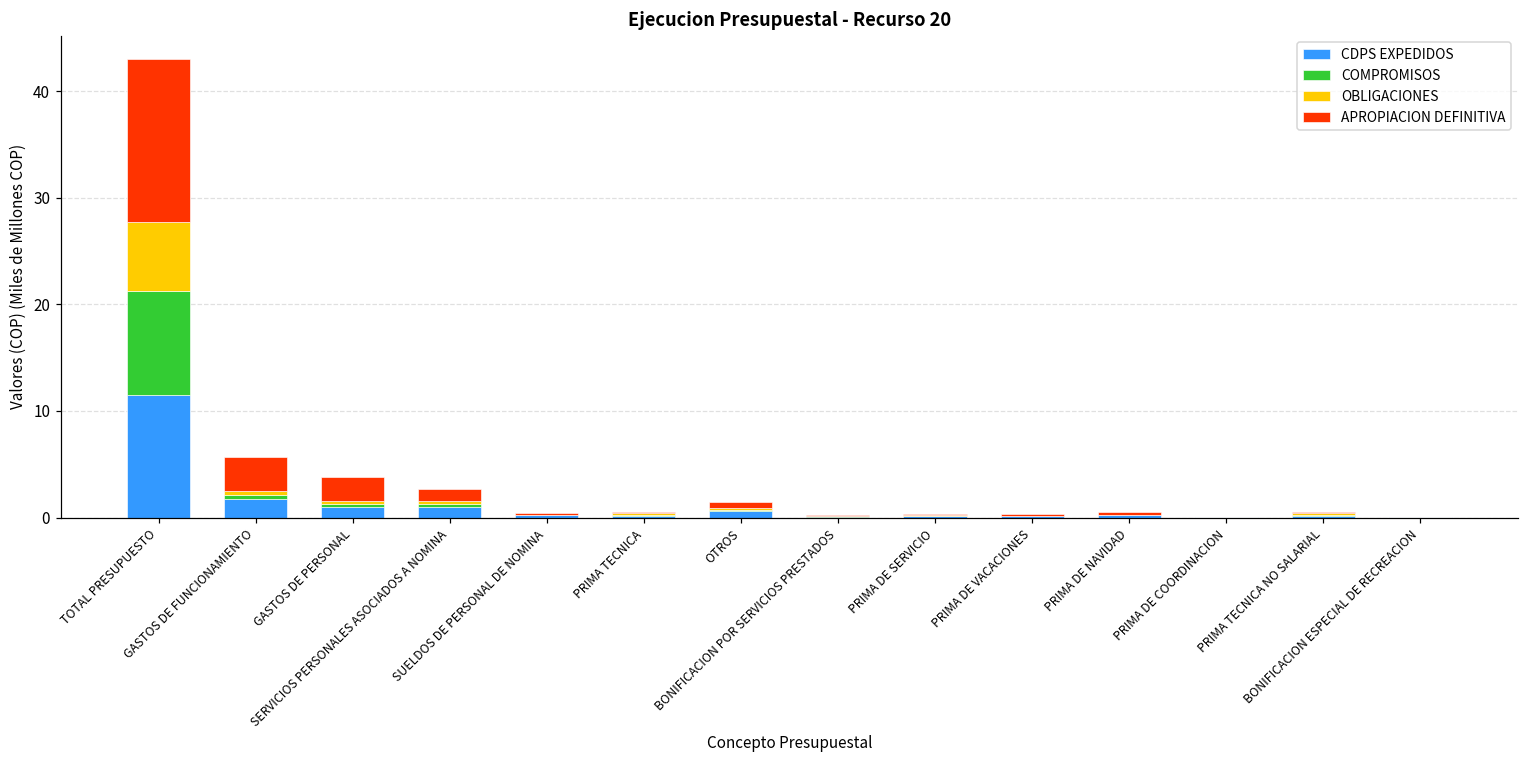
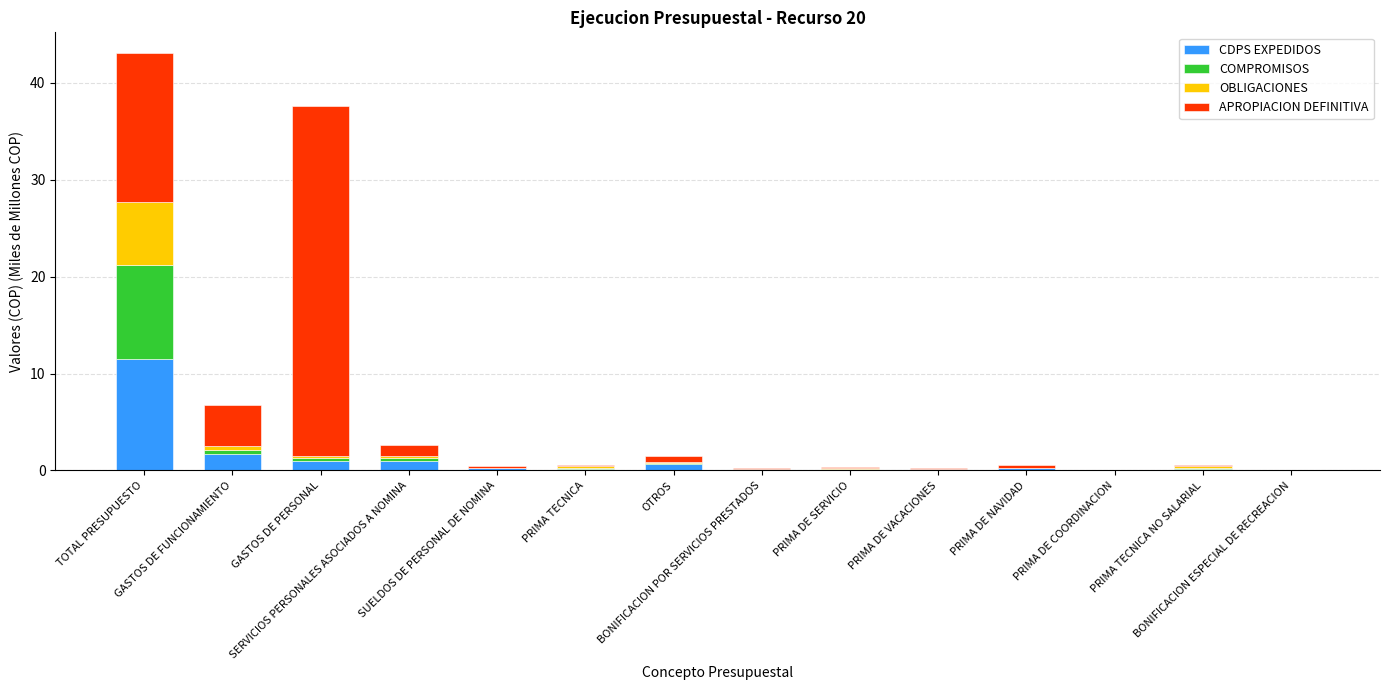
  {
    "CDPS EXPEDIDOS": {
      "TOTAL PRESUPUESTO": 12,
      "GASTOS DE FUNCIONAMIENTO": 2,
      "GASTOS DE PERSONAL": 1,
      "SERVICIOS PERSONALES ASOCIADOS A NOMINA": 1,
      "OTROS": 1,
      "PRIMA DE NAVIDAD": 0
    },
    "COMPROMISOS": {
      "TOTAL PRESUPUESTO": 10,
      "GASTOS DE FUNCIONAMIENTO": 0,
      "SUELDOS DE PERSONAL DE NOMINA": 0
    },
    "OBLIGACIONES": {
      "TOTAL PRESUPUESTO": 7,
      "GASTOS DE FUNCIONAMIENTO": 0,
      "SUELDOS DE PERSONAL DE NOMINA": 0
    },
    "APROPIACION DEFINITIVA": {
      "TOTAL PRESUPUESTO": 15,
-     "GASTOS DE FUNCIONAMIENTO": 3,
-     "GASTOS DE PERSONAL": 2,
+     "GASTOS DE FUNCIONAMIENTO": 4,
+     "GASTOS DE PERSONAL": 36,
      "SERVICIOS PERSONALES ASOCIADOS A NOMINA": 1,
      "OTROS": 1,
      "PRIMA DE NAVIDAD": 0
    }
  }
